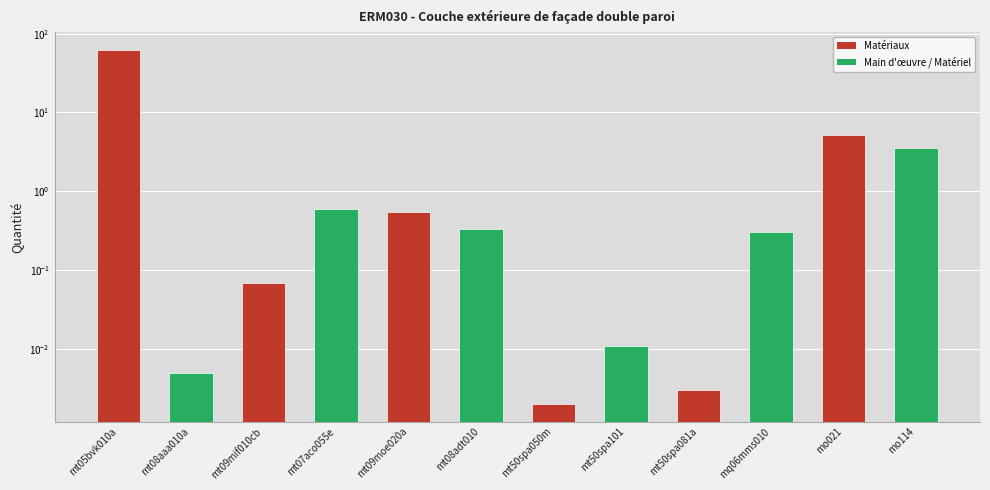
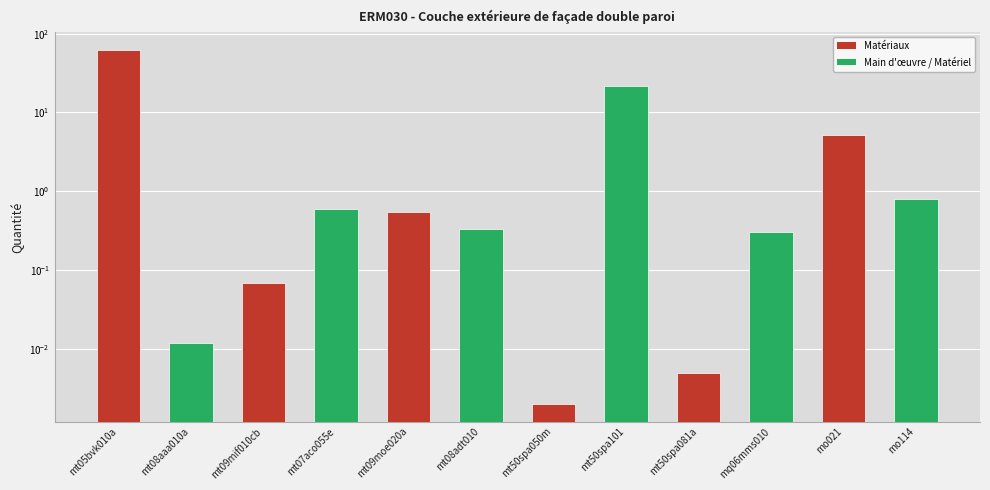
  {
    "mt05bvk010a": 60,
-   "mt08aaa010a": 0.005,
+   "mt08aaa010a": 0.012,
    "mt09mif010cb": 0.07,
    "mt07aco055e": 0.6,
    "mt09moe020a": 0.5,
    "mt08adt010": 0.33,
    "mt50spa050m": 0.002,
-   "mt50spa101": 0.011,
-   "mt50spa081a": 0.003,
+   "mt50spa101": 22,
+   "mt50spa081a": 0.005,
    "mq06mms010": 0.30,
    "mo021": 5,
-   "mo114": 4
+   "mo114": 0.8
  }
